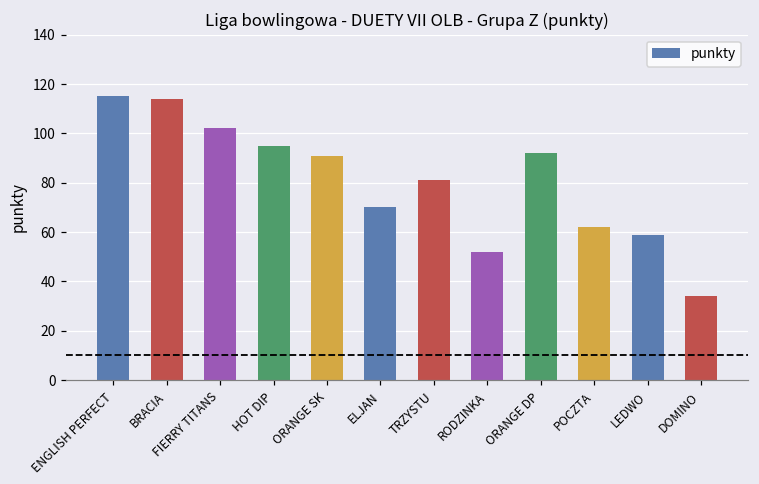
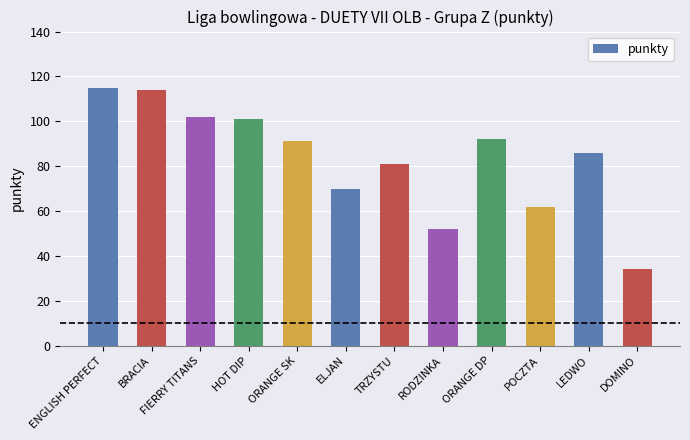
  {
    "ENGLISH PERFECT": 115,
    "BRACIA": 114,
    "FIERRY TITANS": 102,
-   "HOT DIP": 95,
+   "HOT DIP": 101,
    "ORANGE SK": 91,
    "ELJAN": 70,
    "TRZYSTU": 81,
    "RODZINKA": 52,
    "ORANGE DP": 92,
    "POCZTA": 62,
-   "LEDWO": 59,
+   "LEDWO": 86,
    "DOMINO": 34
  }
